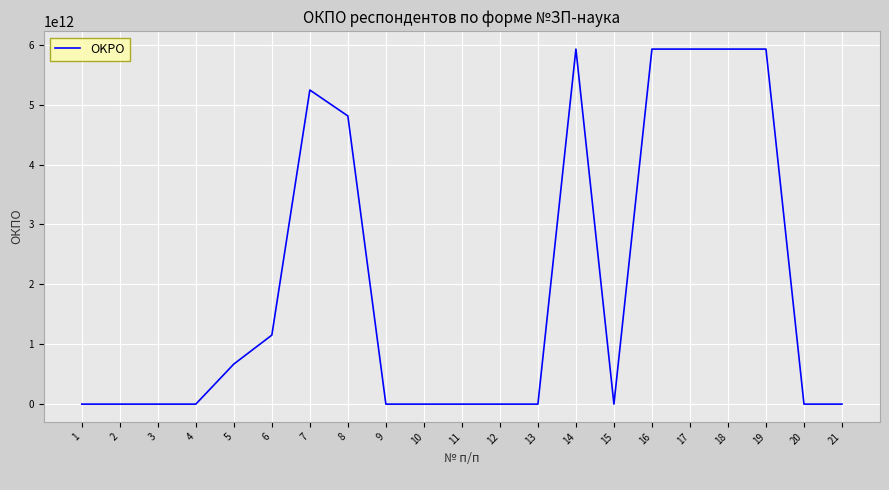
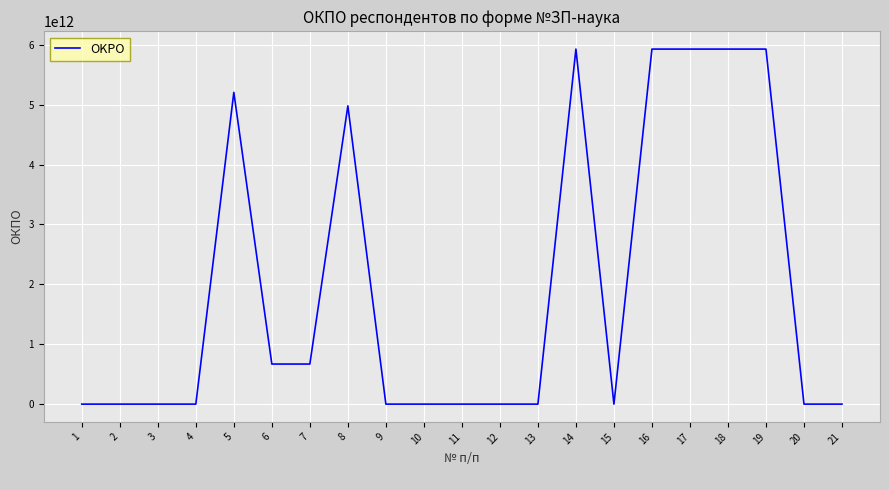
  {
    "1": 0,
    "2": 0,
    "3": 0,
    "4": 0,
-   "5": 700000000000,
-   "6": 1200000000000,
-   "7": 5200000000000,
-   "8": 4800000000000,
+   "5": 5200000000000,
+   "6": 700000000000,
+   "7": 700000000000,
+   "8": 5000000000000,
    "9": 0,
    "10": 0,
    "11": 0,
    "12": 0,
    "13": 0,
    "14": 5900000000000,
    "15": 0,
    "16": 5900000000000,
    "17": 5900000000000,
    "18": 5900000000000,
    "19": 5900000000000,
    "20": 0,
    "21": 0
  }
